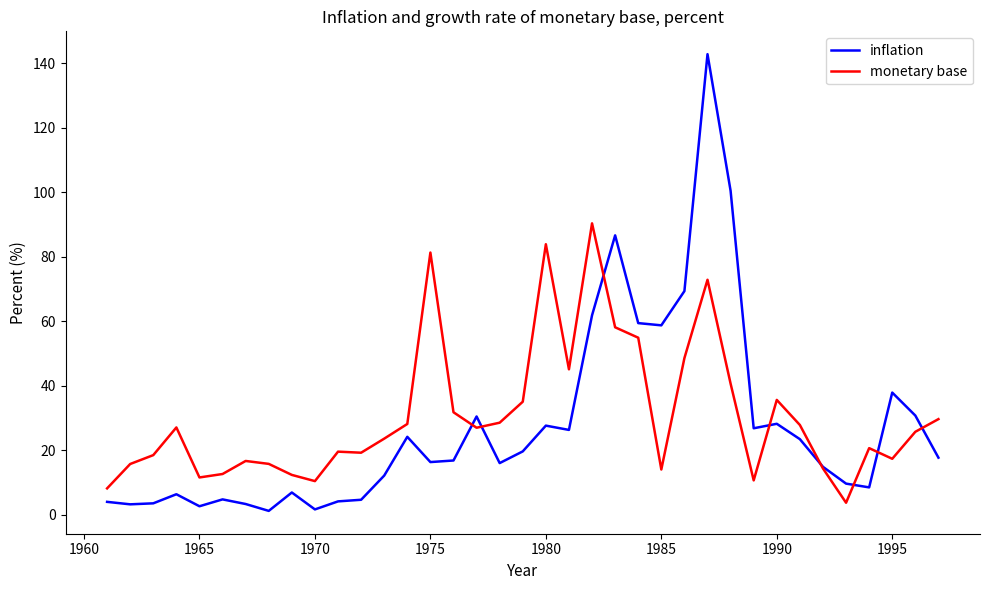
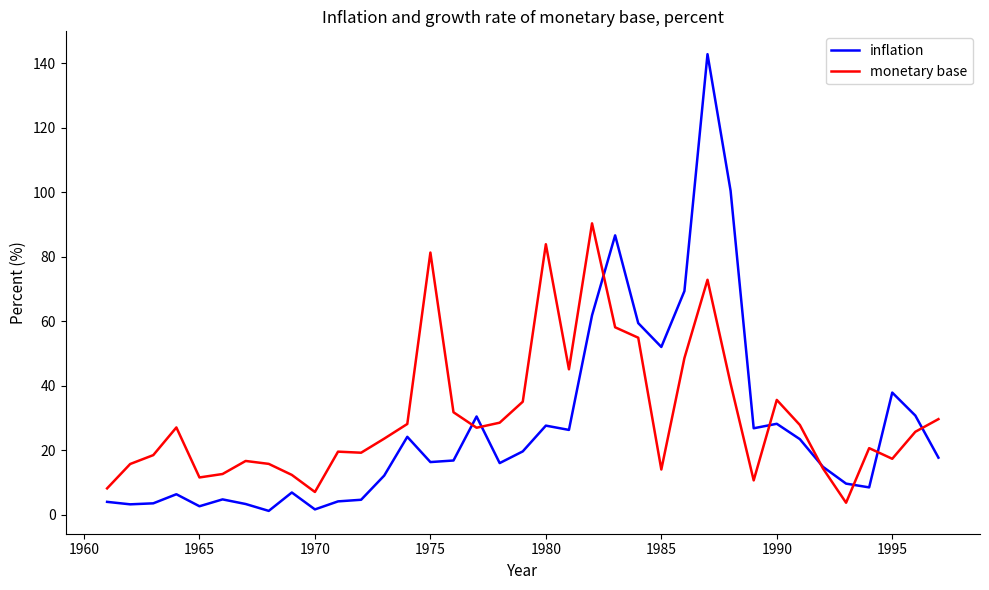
  {
    "inflation": {
      "1965": 3,
      "1970": 2,
      "1975": 16,
      "1980": 28,
-     "1985": 59,
+     "1985": 52,
      "1990": 28,
      "1995": 38
    },
    "monetary base": {
      "1965": 12,
-     "1970": 10,
+     "1970": 7,
      "1975": 81,
      "1980": 84,
      "1985": 14,
      "1990": 36,
      "1995": 17
    }
  }
